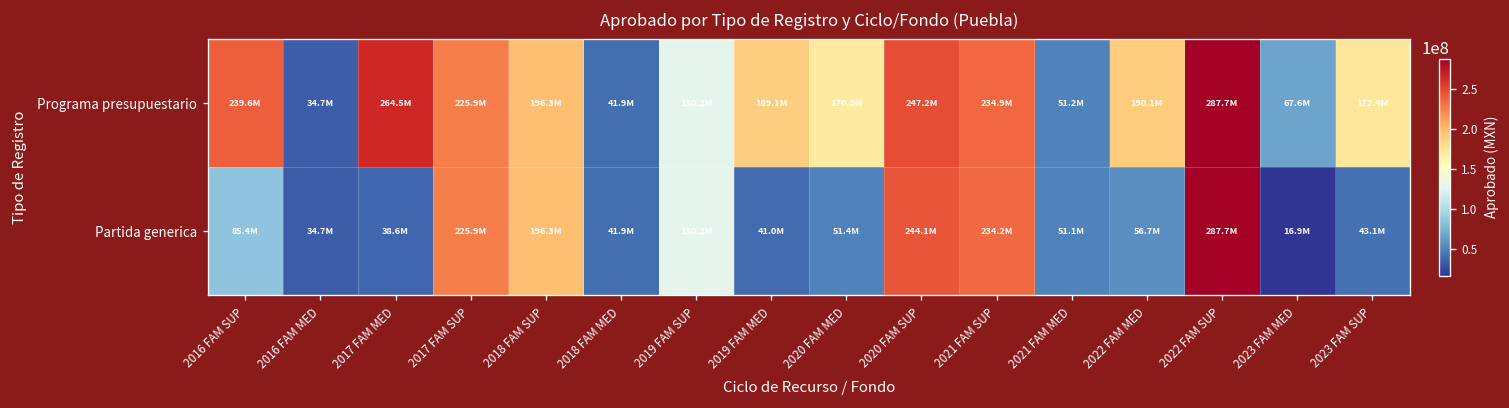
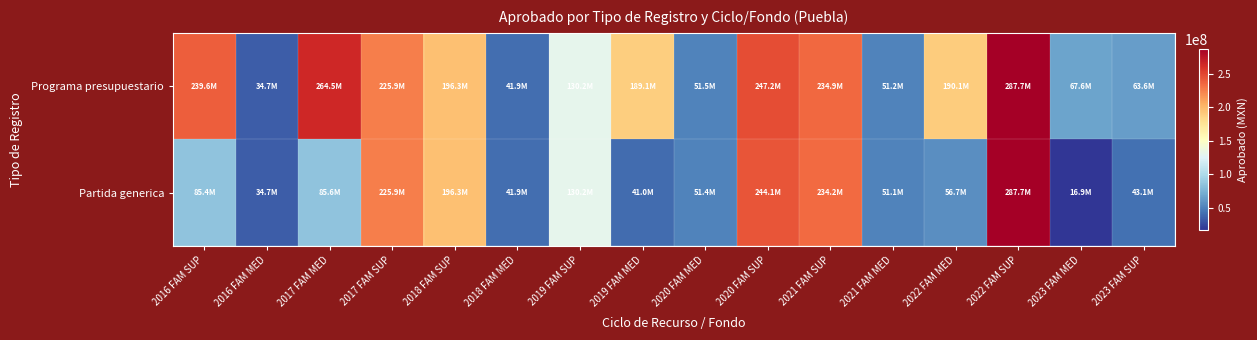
  {
    "Programa presupuestario": {
      "2016 FAM SUP": "239.6M",
      "2016 FAM MED": "34.7M",
      "2017 FAM MED": "264.5M",
      "2017 FAM SUP": "225.9M",
      "2018 FAM SUP": "196.3M",
      "2018 FAM MED": "41.9M",
      "2019 FAM MED": "189.1M",
-     "2020 FAM MED": "170.0M",
+     "2020 FAM MED": "51.5M",
      "2020 FAM SUP": "247.2M",
      "2021 FAM SUP": "234.9M",
      "2021 FAM MED": "51.2M",
      "2022 FAM MED": "190.1M",
      "2022 FAM SUP": "287.7M",
      "2023 FAM MED": "67.6M",
-     "2023 FAM SUP": "172.4M"
+     "2023 FAM SUP": "63.6M"
    },
    "Partida generica": {
      "2016 FAM SUP": "85.4M",
      "2016 FAM MED": "34.7M",
-     "2017 FAM MED": "38.6M",
+     "2017 FAM MED": "85.6M",
      "2017 FAM SUP": "225.9M",
      "2018 FAM SUP": "196.3M",
      "2018 FAM MED": "41.9M",
      "2019 FAM MED": "41.0M",
      "2020 FAM MED": "51.4M",
      "2020 FAM SUP": "244.1M",
      "2021 FAM SUP": "234.2M",
      "2021 FAM MED": "51.1M",
      "2022 FAM MED": "56.7M",
      "2022 FAM SUP": "287.7M",
      "2023 FAM MED": "16.9M",
      "2023 FAM SUP": "43.1M"
    }
  }
